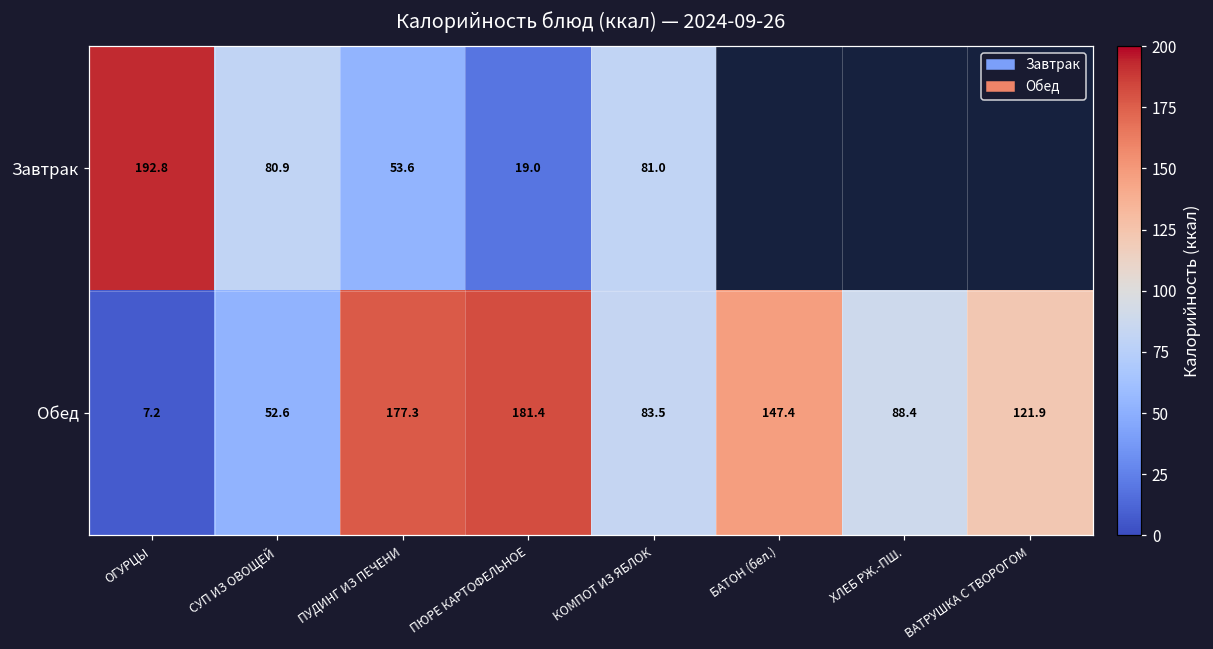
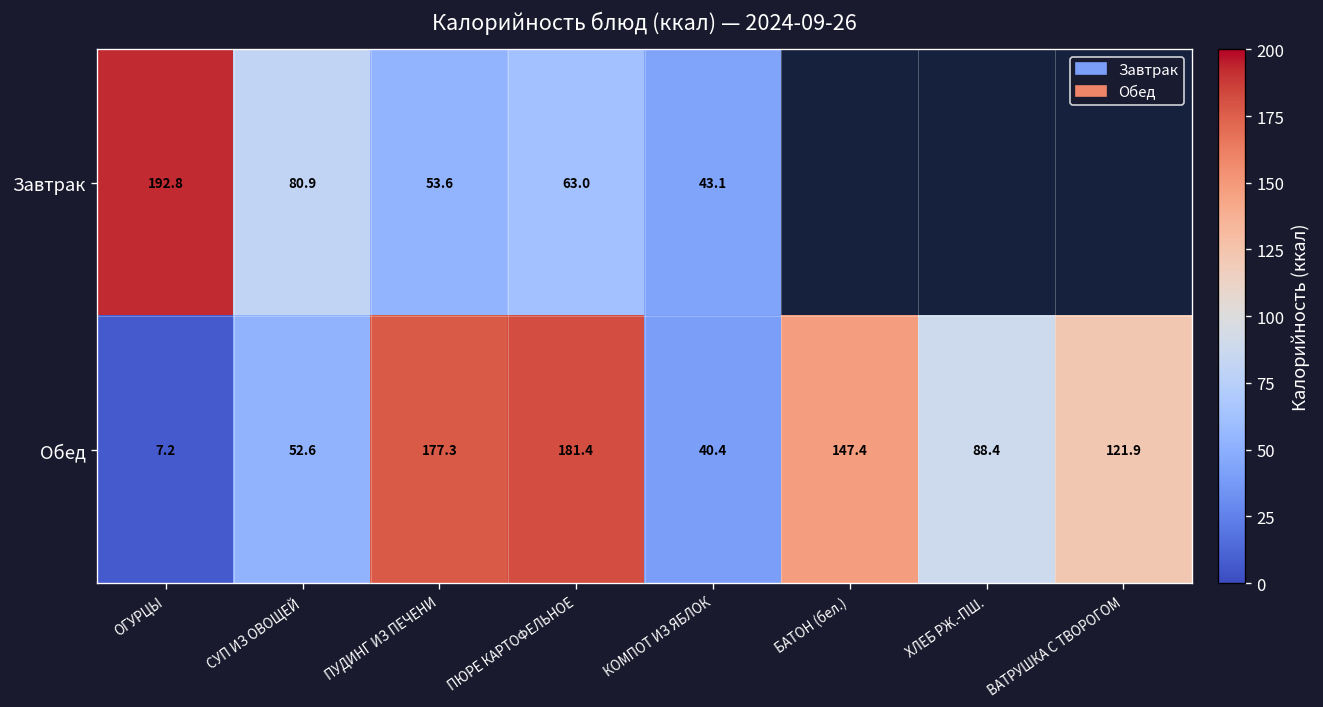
  {
    "Завтрак": {
      "ОГУРЦЫ": 192.8,
      "СУП ИЗ ОВОЩЕЙ": 80.9,
      "ПУДИНГ ИЗ ПЕЧЕНИ": 53.6,
-     "ПЮРЕ КАРТОФЕЛЬНОЕ": 19.0,
-     "КОМПОТ ИЗ ЯБЛОК": 81.0
+     "ПЮРЕ КАРТОФЕЛЬНОЕ": 63.0,
+     "КОМПОТ ИЗ ЯБЛОК": 43.1
    },
    "Обед": {
      "ОГУРЦЫ": 7.2,
      "СУП ИЗ ОВОЩЕЙ": 52.6,
      "ПУДИНГ ИЗ ПЕЧЕНИ": 177.3,
      "ПЮРЕ КАРТОФЕЛЬНОЕ": 181.4,
-     "КОМПОТ ИЗ ЯБЛОК": 83.5,
+     "КОМПОТ ИЗ ЯБЛОК": 40.4,
      "БАТОН (бел.)": 147.4,
      "ХЛЕБ РЖ.-ПШ.": 88.4,
      "ВАТРУШКА С ТВОРОГОМ": 121.9
    }
  }
